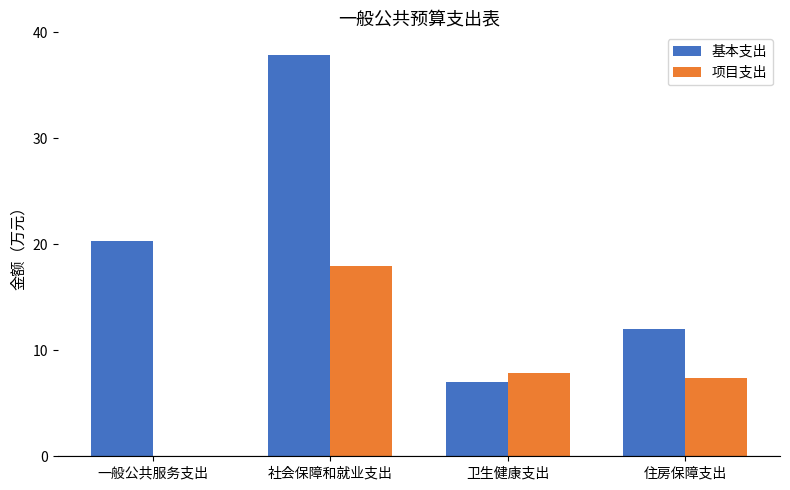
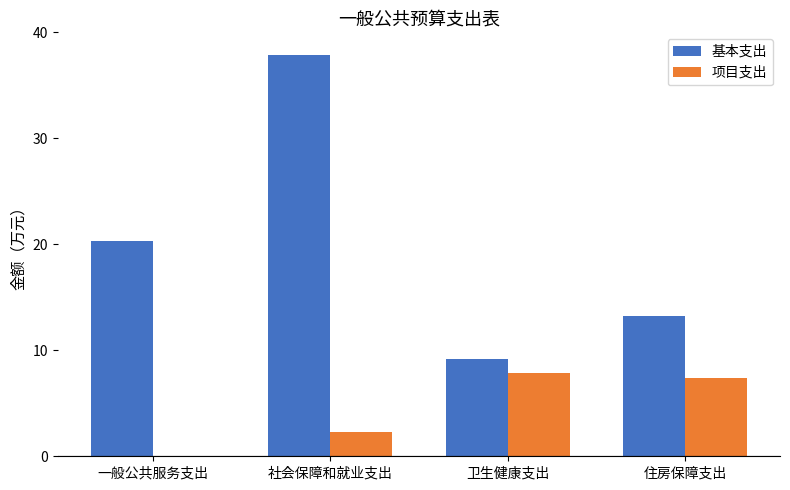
  {
    "基本支出": {
      "一般公共服务支出": 20.3,
      "社会保障和就业支出": 37.9,
-     "卫生健康支出": 7.0,
-     "住房保障支出": 12.0
+     "卫生健康支出": 9.2,
+     "住房保障支出": 13.2
    },
    "项目支出": {
      "一般公共服务支出": 0.0,
-     "社会保障和就业支出": 18.0,
+     "社会保障和就业支出": 2.3,
      "卫生健康支出": 7.9,
      "住房保障支出": 7.4
    }
  }
